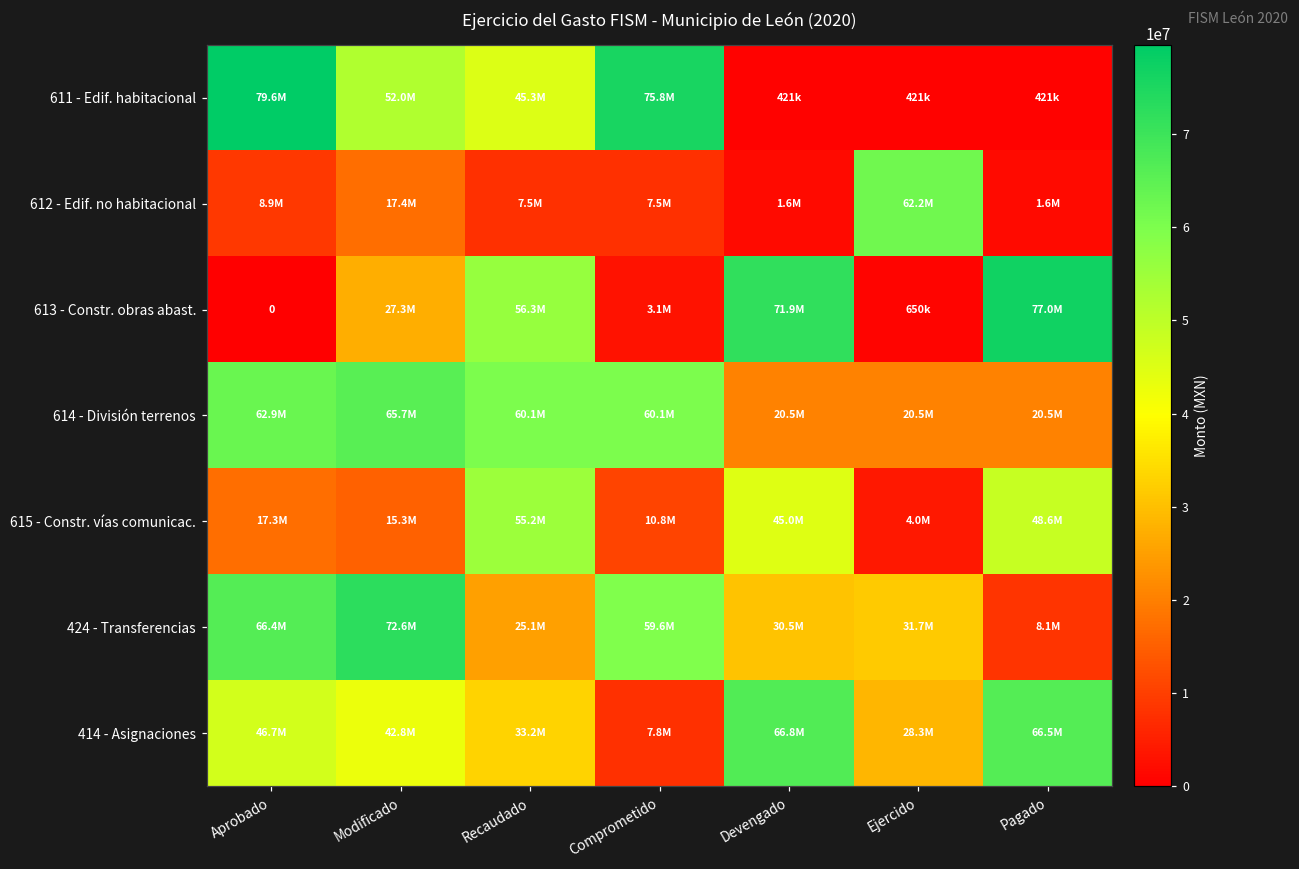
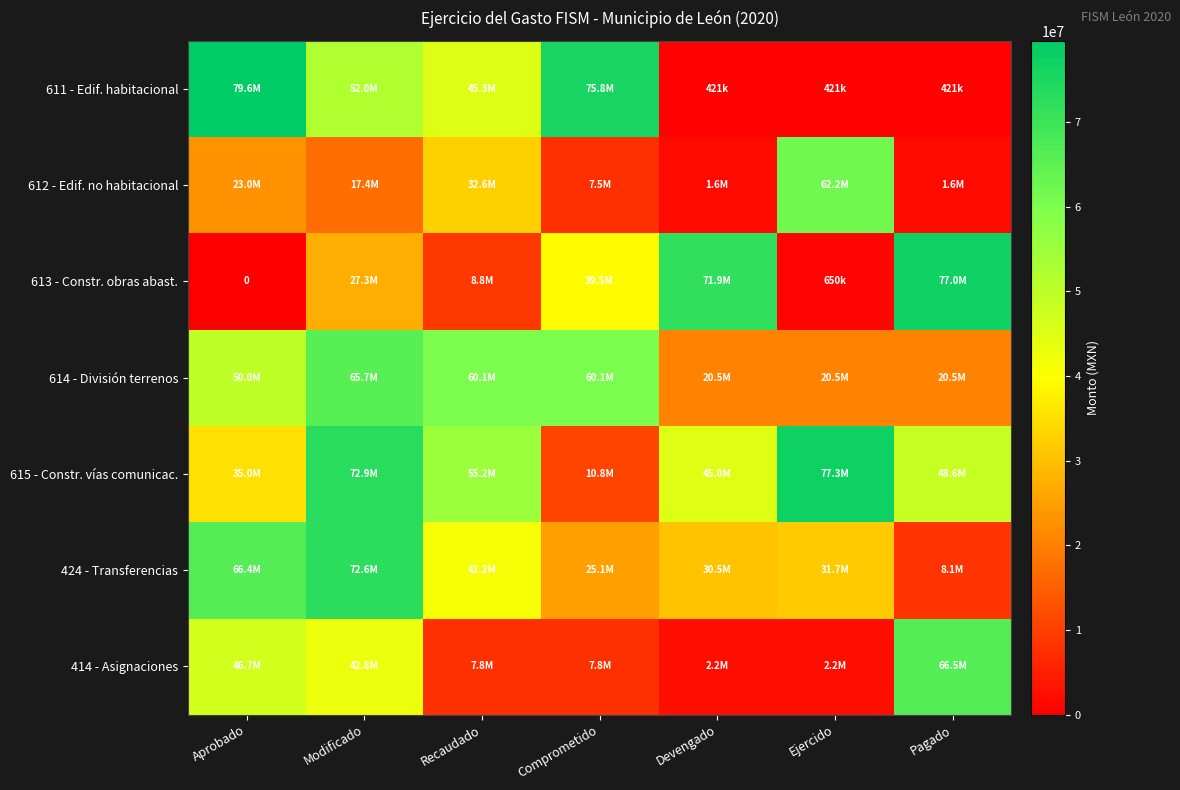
  {
    "611 - Edif. habitacional": {
      "Aprobado": "79.6M",
      "Modificado": "52.0M",
      "Recaudado": "45.3M",
      "Comprometido": "75.8M",
      "Devengado": "421k",
      "Ejercido": "421k",
      "Pagado": "421k"
    },
    "612 - Edif. no habitacional": {
-     "Aprobado": "8.9M",
+     "Aprobado": "23.0M",
      "Modificado": "17.4M",
-     "Recaudado": "7.5M",
+     "Recaudado": "32.6M",
      "Comprometido": "7.5M",
      "Devengado": "1.6M",
      "Ejercido": "62.2M",
      "Pagado": "1.6M"
    },
    "613 - Constr. obras abast.": {
      "Aprobado": "0",
      "Modificado": "27.3M",
-     "Recaudado": "56.3M",
-     "Comprometido": "3.1M",
+     "Recaudado": "8.8M",
+     "Comprometido": "39.5M",
      "Devengado": "71.9M",
      "Ejercido": "650k",
      "Pagado": "77.0M"
    },
    "614 - División terrenos": {
-     "Aprobado": "62.9M",
+     "Aprobado": "50.0M",
      "Modificado": "65.7M",
      "Recaudado": "60.1M",
      "Comprometido": "60.1M",
      "Devengado": "20.5M",
      "Ejercido": "20.5M",
      "Pagado": "20.5M"
    },
    "615 - Constr. vías comunicac.": {
-     "Aprobado": "17.3M",
-     "Modificado": "15.3M",
+     "Aprobado": "35.0M",
+     "Modificado": "72.9M",
      "Recaudado": "55.2M",
      "Comprometido": "10.8M",
      "Devengado": "45.0M",
-     "Ejercido": "4.0M",
+     "Ejercido": "77.3M",
      "Pagado": "48.6M"
    },
    "424 - Transferencias": {
      "Aprobado": "66.4M",
      "Modificado": "72.6M",
-     "Recaudado": "25.1M",
-     "Comprometido": "59.6M",
+     "Recaudado": "41.2M",
+     "Comprometido": "25.1M",
      "Devengado": "30.5M",
      "Ejercido": "31.7M",
      "Pagado": "8.1M"
    },
    "414 - Asignaciones": {
      "Aprobado": "46.7M",
      "Modificado": "42.8M",
-     "Recaudado": "33.2M",
+     "Recaudado": "7.8M",
      "Comprometido": "7.8M",
-     "Devengado": "66.8M",
-     "Ejercido": "28.3M",
+     "Devengado": "2.2M",
+     "Ejercido": "2.2M",
      "Pagado": "66.5M"
    }
  }
